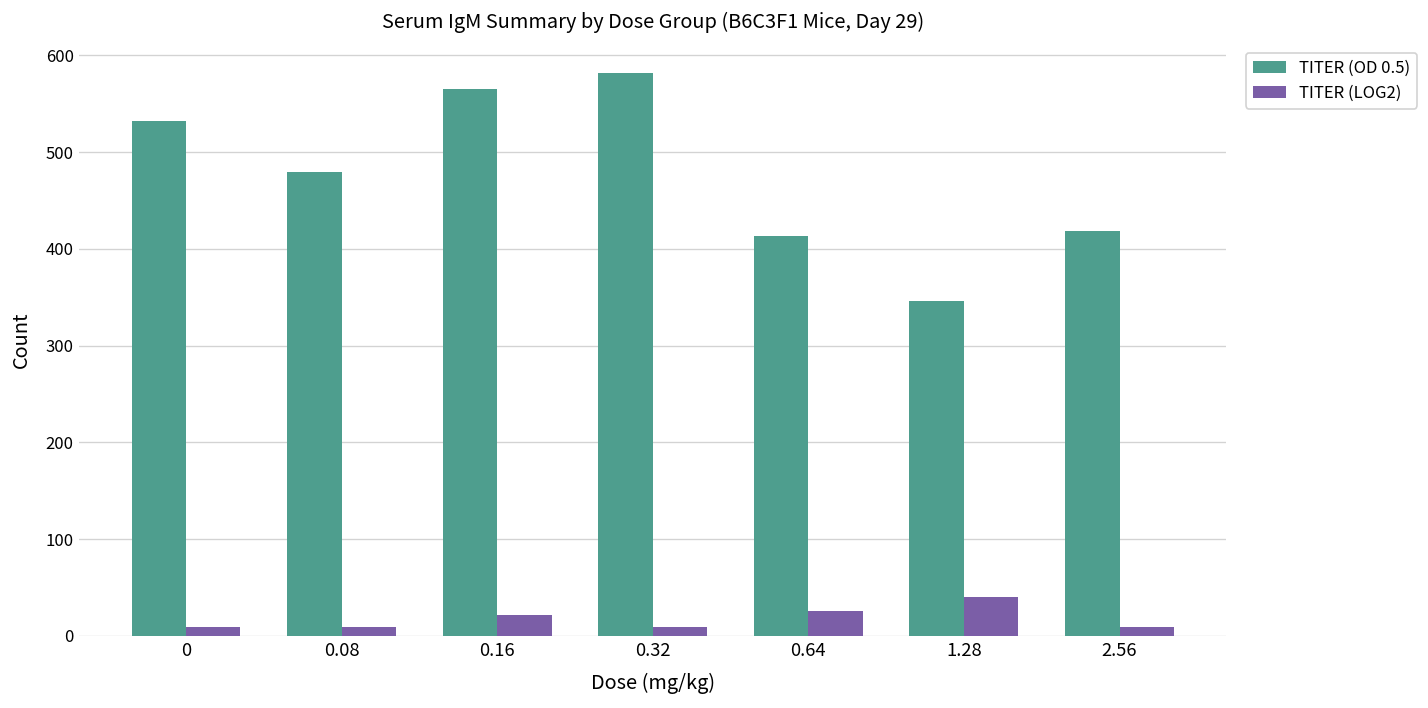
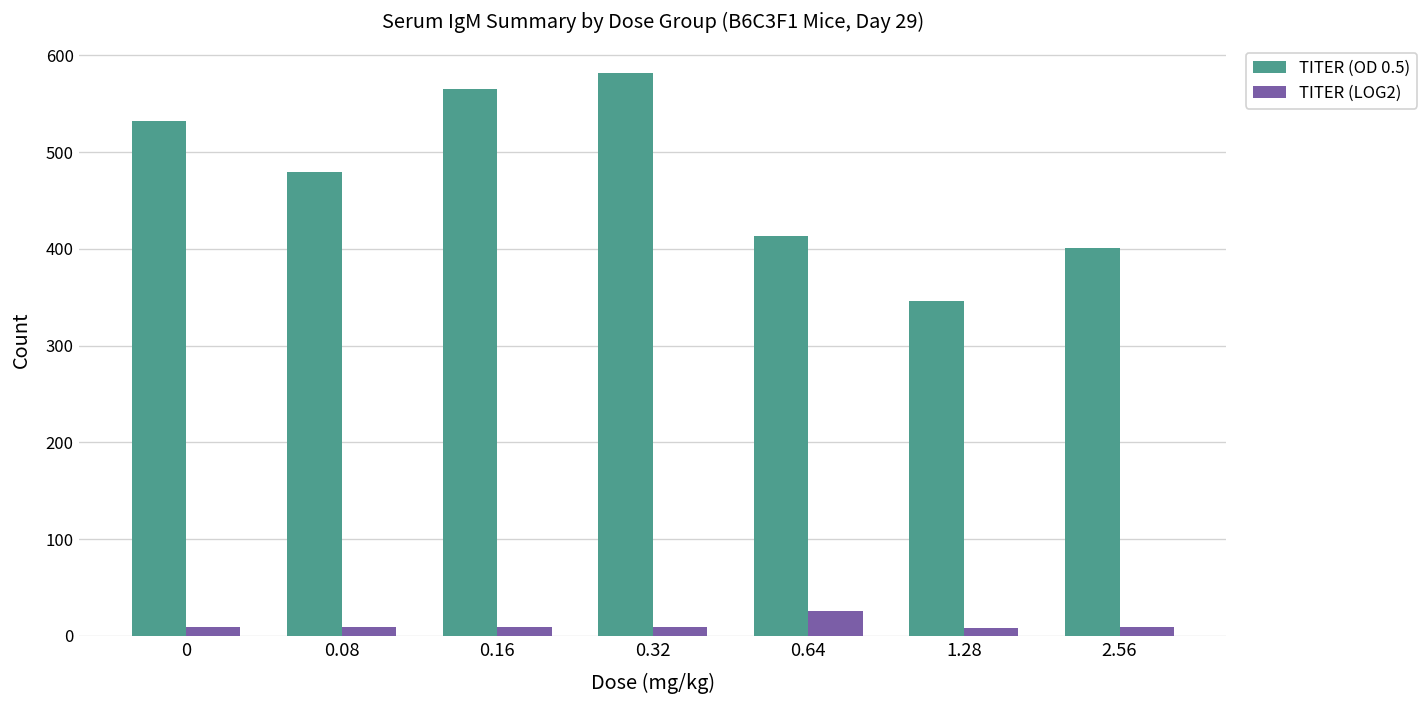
  {
    "TITER (OD 0.5)": {
      "0": 530,
      "0.08": 480,
      "0.16": 560,
      "0.32": 580,
      "0.64": 410,
      "1.28": 350,
-     "2.56": 420
+     "2.56": 400
    },
    "TITER (LOG2)": {
      "0": 10,
      "0.08": 10,
-     "0.16": 20,
+     "0.16": 10,
      "0.32": 10,
      "0.64": 30,
-     "1.28": 40,
+     "1.28": 10,
      "2.56": 10
    }
  }
